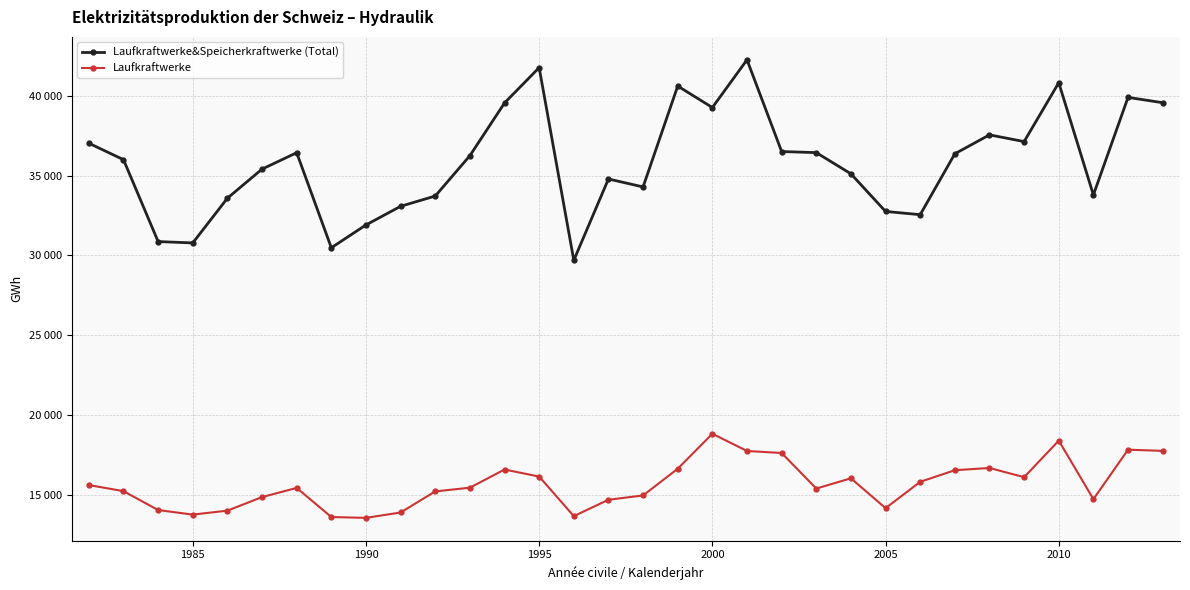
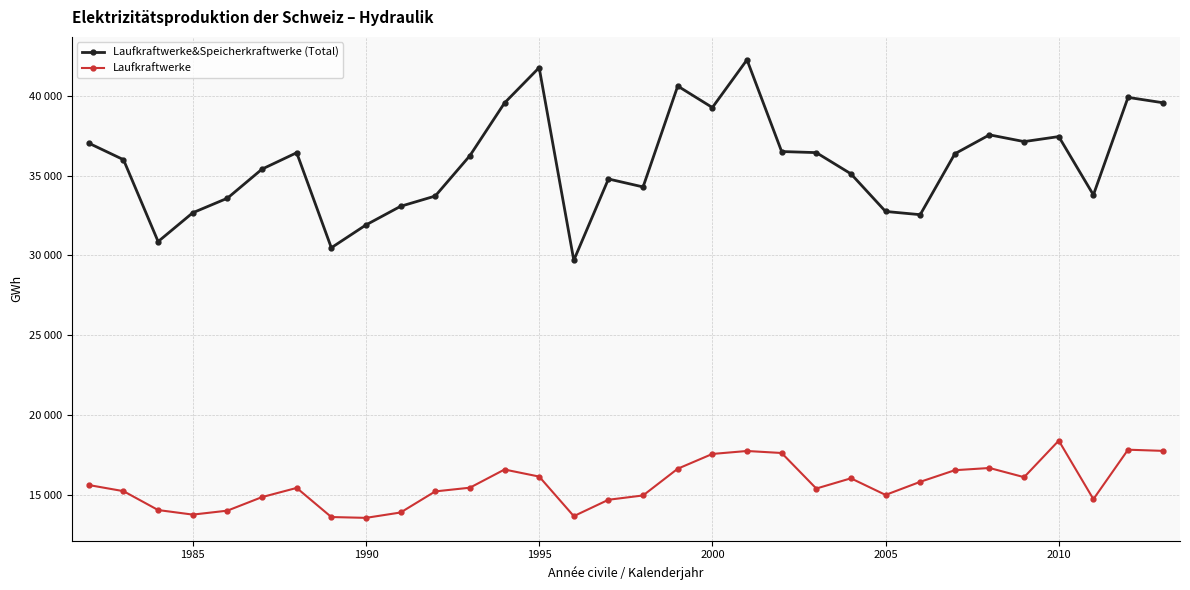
  {
    "Laufkraftwerke&Speicherkraftwerke (Total)": {
-     "1985": 30800,
+     "1985": 32700,
      "1990": 31900,
      "1995": 41800,
      "2000": 39300,
      "2005": 32800,
-     "2010": 40800
+     "2010": 37500
    },
    "Laufkraftwerke": {
      "1985": 13800,
      "1990": 13600,
      "1995": 16100,
-     "2000": 18800,
-     "2005": 14200,
+     "2000": 17600,
+     "2005": 15000,
      "2010": 18400
    }
  }
